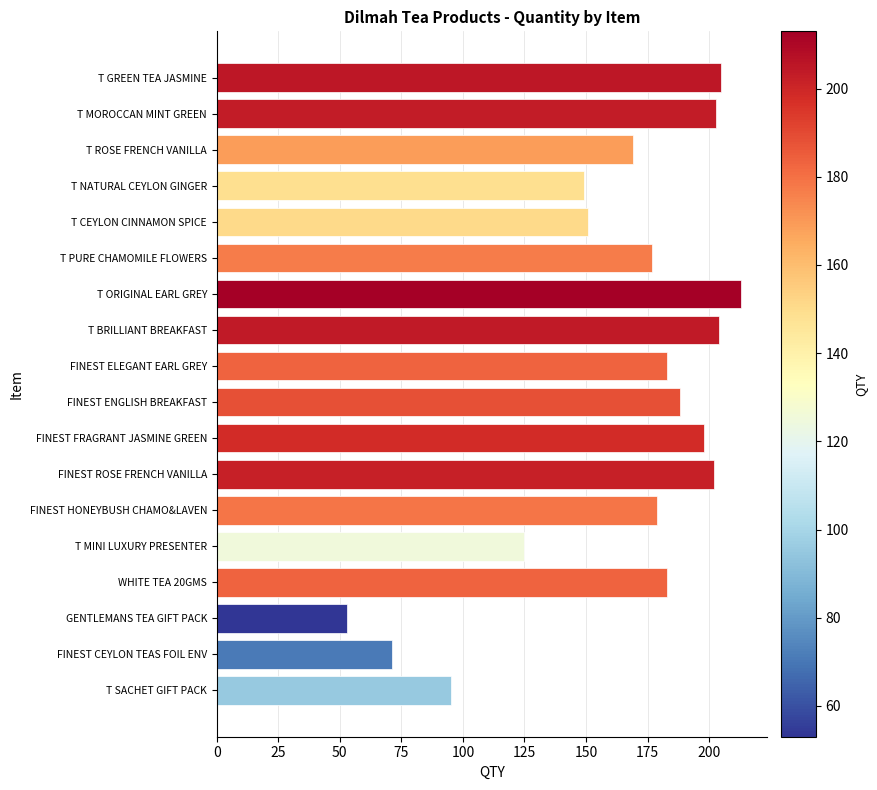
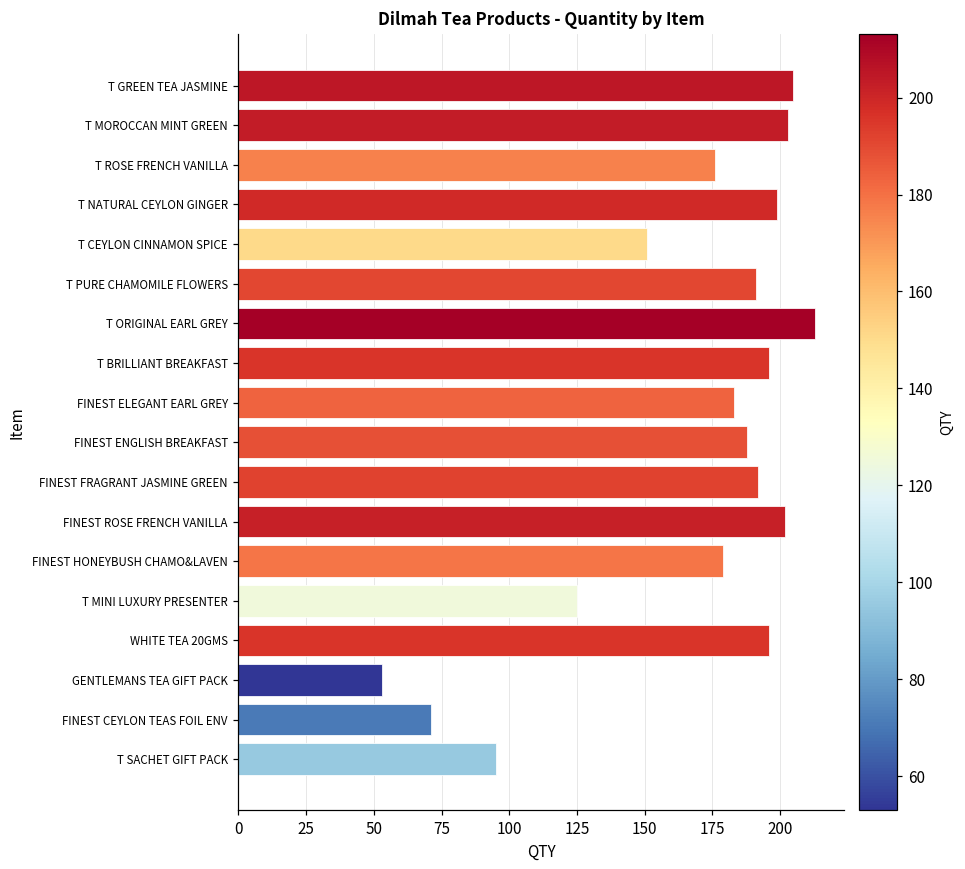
  {
    "T GREEN TEA JASMINE": 205,
    "T MOROCCAN MINT GREEN": 203,
-   "T ROSE FRENCH VANILLA": 169,
-   "T NATURAL CEYLON GINGER": 149,
+   "T ROSE FRENCH VANILLA": 176,
+   "T NATURAL CEYLON GINGER": 199,
    "T CEYLON CINNAMON SPICE": 151,
-   "T PURE CHAMOMILE FLOWERS": 177,
+   "T PURE CHAMOMILE FLOWERS": 191,
    "T ORIGINAL EARL GREY": 213,
-   "T BRILLIANT BREAKFAST": 204,
+   "T BRILLIANT BREAKFAST": 196,
    "FINEST ELEGANT EARL GREY": 183,
    "FINEST ENGLISH BREAKFAST": 188,
-   "FINEST FRAGRANT JASMINE GREEN": 198,
+   "FINEST FRAGRANT JASMINE GREEN": 192,
    "FINEST ROSE FRENCH VANILLA": 202,
    "FINEST HONEYBUSH CHAMO&LAVEN": 179,
    "T MINI LUXURY PRESENTER": 125,
-   "WHITE TEA 20GMS": 183,
+   "WHITE TEA 20GMS": 196,
    "GENTLEMANS TEA GIFT PACK": 53,
    "FINEST CEYLON TEAS FOIL ENV": 71,
    "T SACHET GIFT PACK": 95
  }
